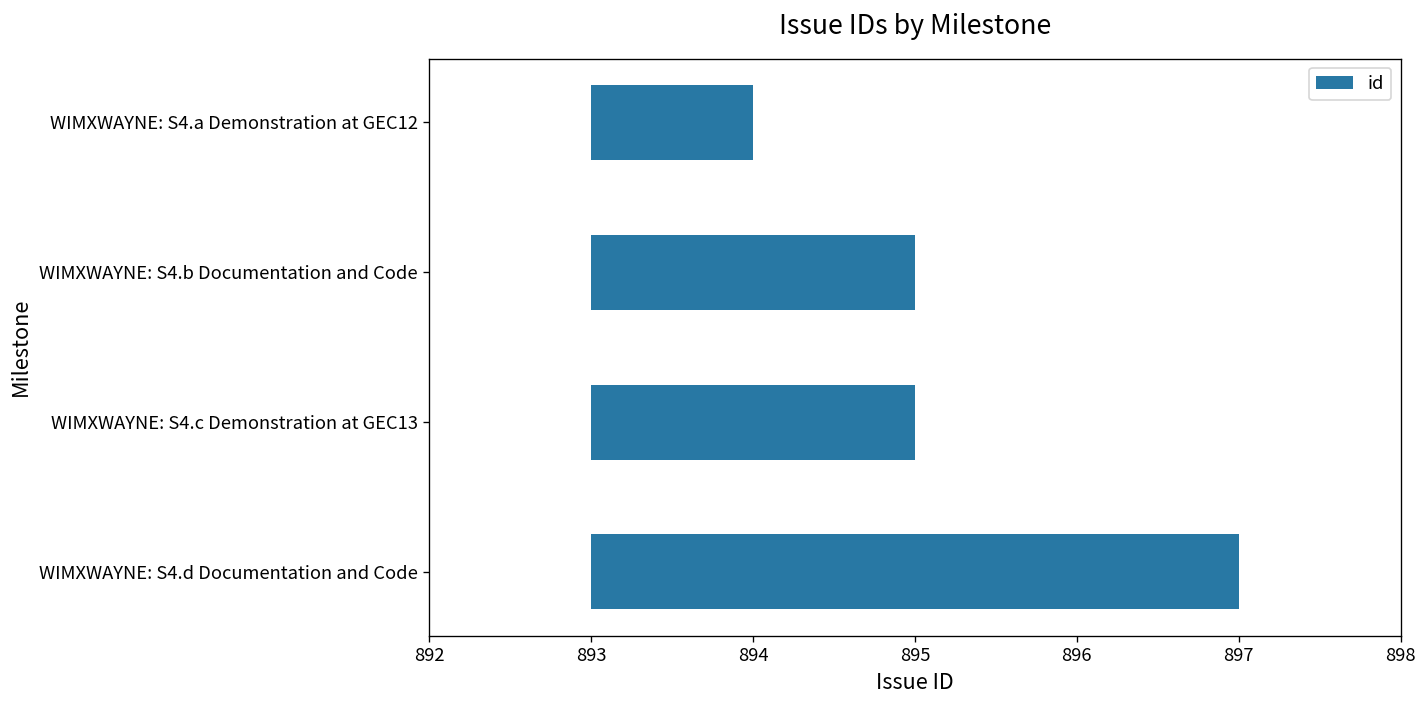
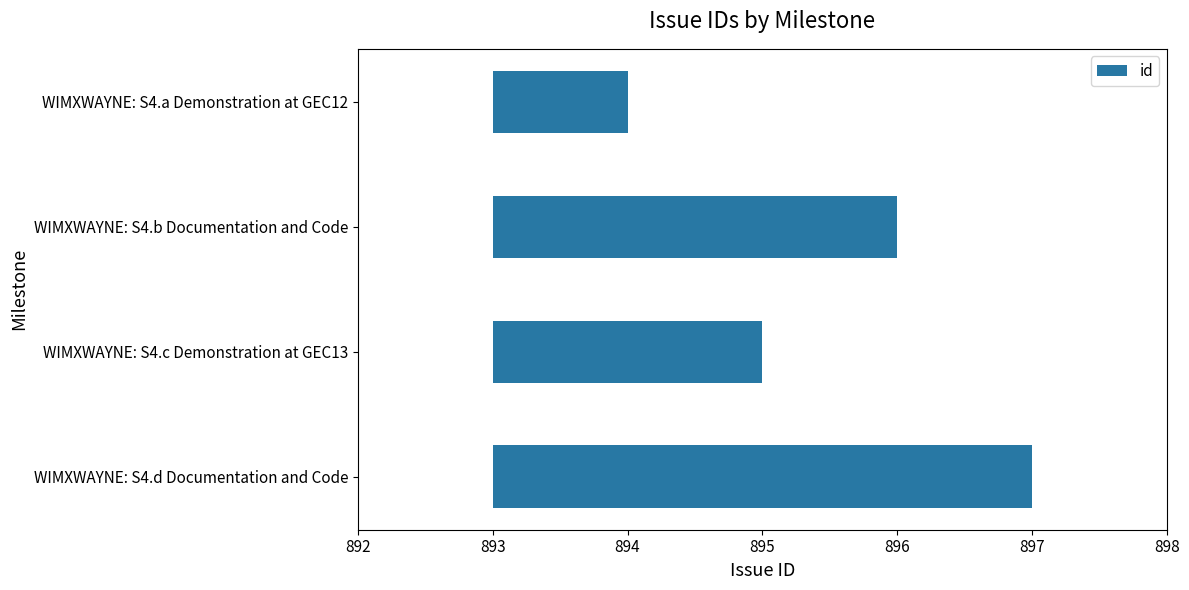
  {
    "WIMXWAYNE: S4.a Demonstration at GEC12": 894,
-   "WIMXWAYNE: S4.b Documentation and Code": 895,
+   "WIMXWAYNE: S4.b Documentation and Code": 896,
    "WIMXWAYNE: S4.c Demonstration at GEC13": 895,
    "WIMXWAYNE: S4.d Documentation and Code": 897
  }
